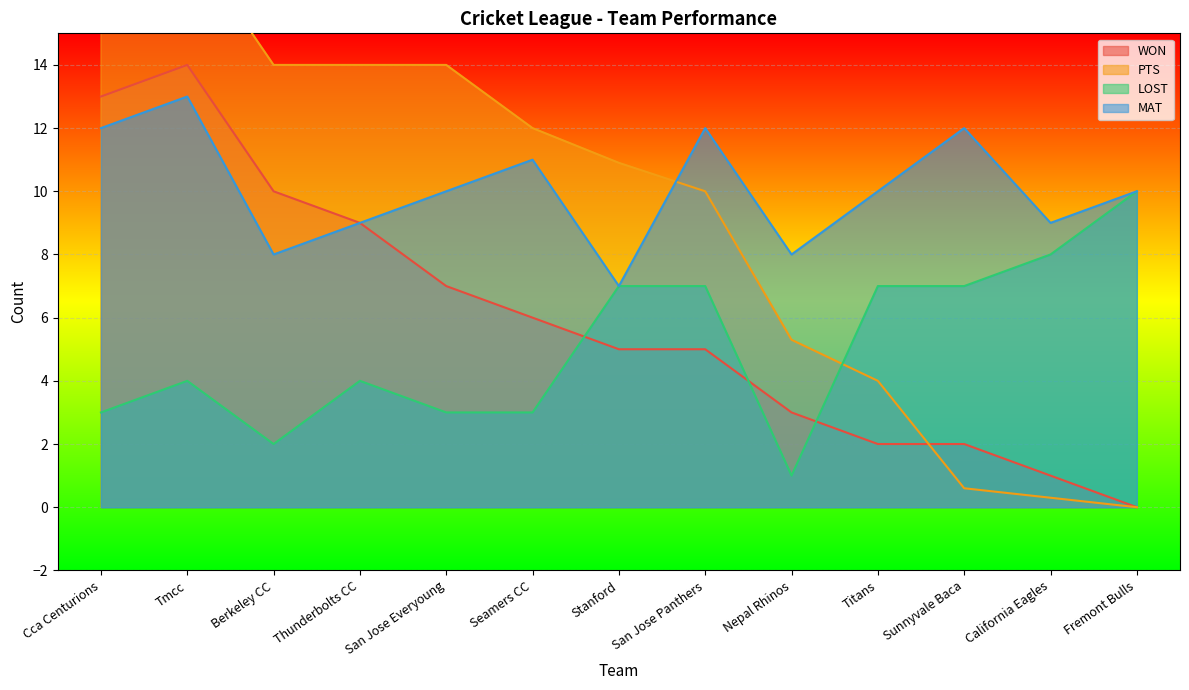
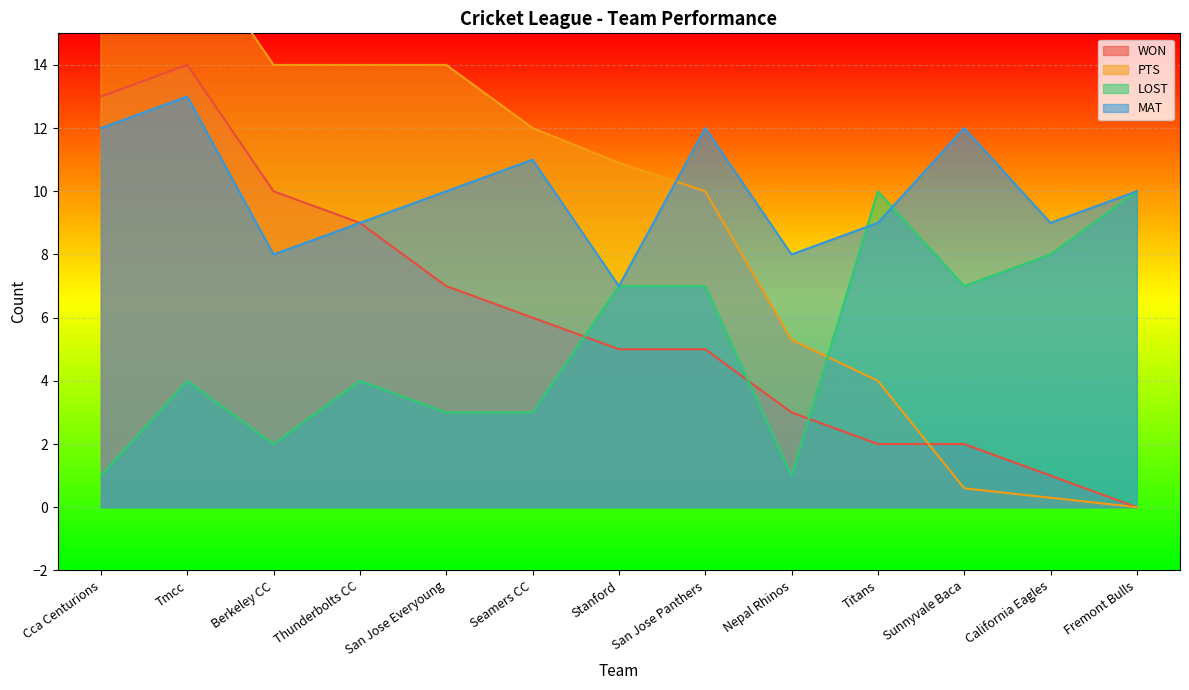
  {
    "WON": {
      "Cca Centurions": 13,
      "Tmcc": 14,
      "Berkeley CC": 10,
      "San Jose Everyoung": 7,
      "Seamers CC": 6,
      "Stanford": 5,
      "San Jose Panthers": 5,
      "Nepal Rhinos": 3,
      "Titans": 2,
      "Sunnyvale Baca": 2,
      "California Eagles": 1
    },
    "PTS": {
      "Berkeley CC": 14,
      "Thunderbolts CC": 14,
      "San Jose Everyoung": 14,
      "Seamers CC": 12,
      "Stanford": 10.9,
      "San Jose Panthers": 10,
      "Nepal Rhinos": 5.3,
      "Titans": 4,
      "Sunnyvale Baca": 0.6,
      "California Eagles": 0.3
    },
    "LOST": {
-     "Cca Centurions": 3,
+     "Cca Centurions": 1,
      "Tmcc": 4,
      "Berkeley CC": 2,
      "Thunderbolts CC": 4,
      "San Jose Everyoung": 3,
      "Seamers CC": 3,
      "San Jose Panthers": 7,
      "Nepal Rhinos": 1,
-     "Titans": 7,
+     "Titans": 10,
      "Sunnyvale Baca": 7,
      "California Eagles": 8
    },
    "MAT": {
      "Cca Centurions": 12,
      "Tmcc": 13,
      "Berkeley CC": 8,
      "San Jose Everyoung": 10,
      "Seamers CC": 11,
      "San Jose Panthers": 12,
      "Nepal Rhinos": 8,
-     "Titans": 10,
+     "Titans": 9,
      "Sunnyvale Baca": 12,
      "California Eagles": 9
    }
  }
